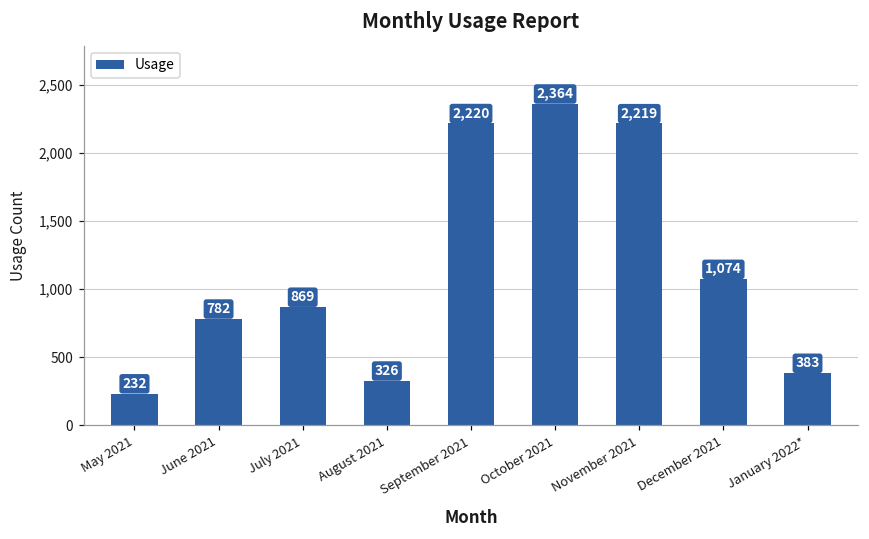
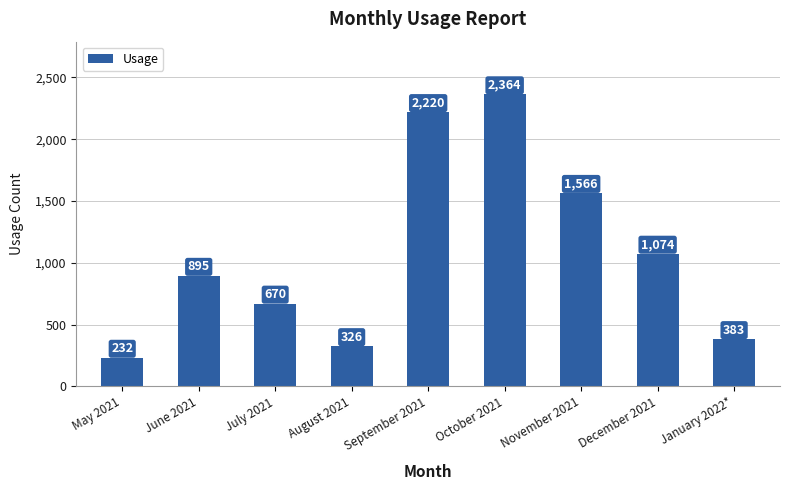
  {
-   "June 2021": "782",
-   "July 2021": "869",
-   "November 2021": "2,219"
+   "June 2021": "895",
+   "July 2021": "670",
+   "November 2021": "1,566"
  }
